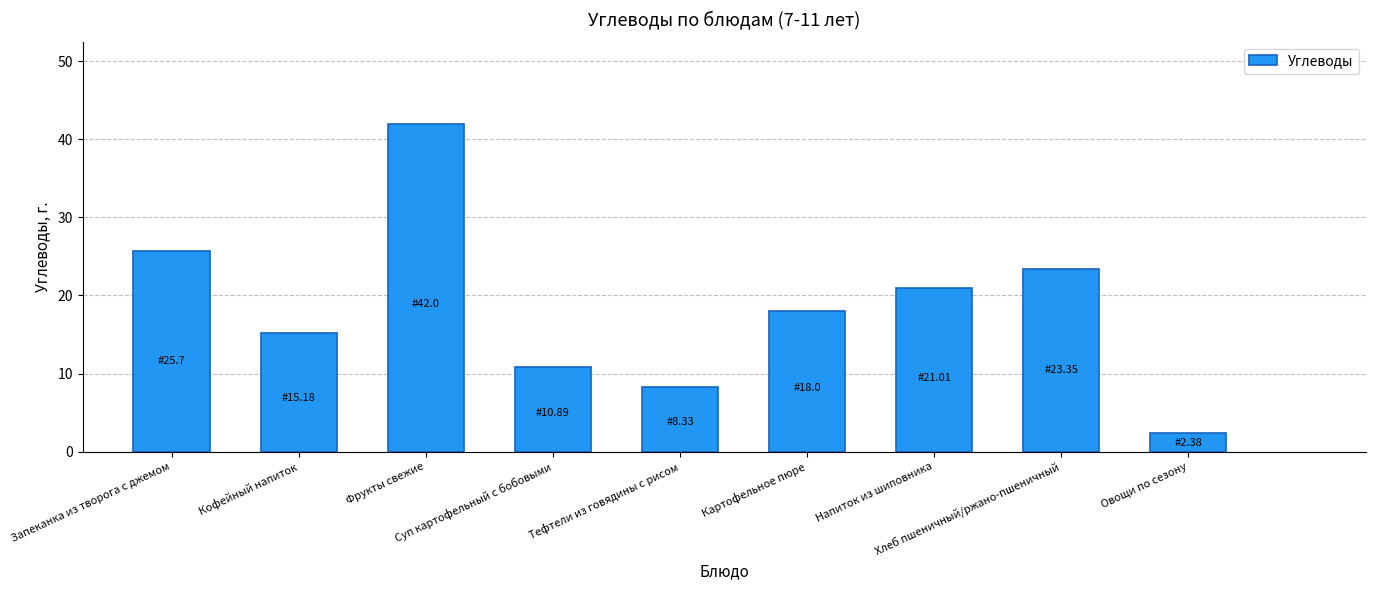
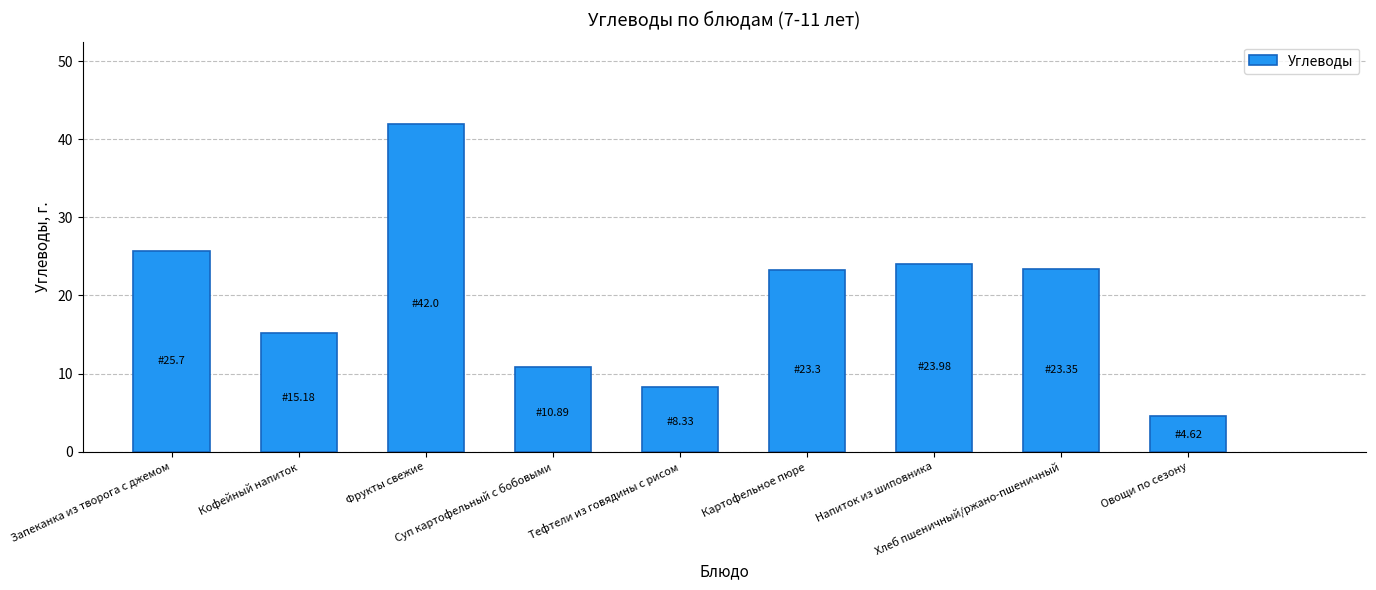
  {
    "Запеканка из творога с джемом": 25.7,
    "Кофейный напиток": 15.18,
    "Фрукты свежие": 42.0,
    "Суп картофельный с бобовыми": 10.89,
    "Тефтели из говядины с рисом": 8.33,
-   "Картофельное пюре": 18.0,
-   "Напиток из шиповника": 21.01,
+   "Картофельное пюре": 23.3,
+   "Напиток из шиповника": 23.98,
    "Хлеб пшеничный/ржано-пшеничный": 23.35,
-   "Овощи по сезону": 2.38
+   "Овощи по сезону": 4.62
  }
